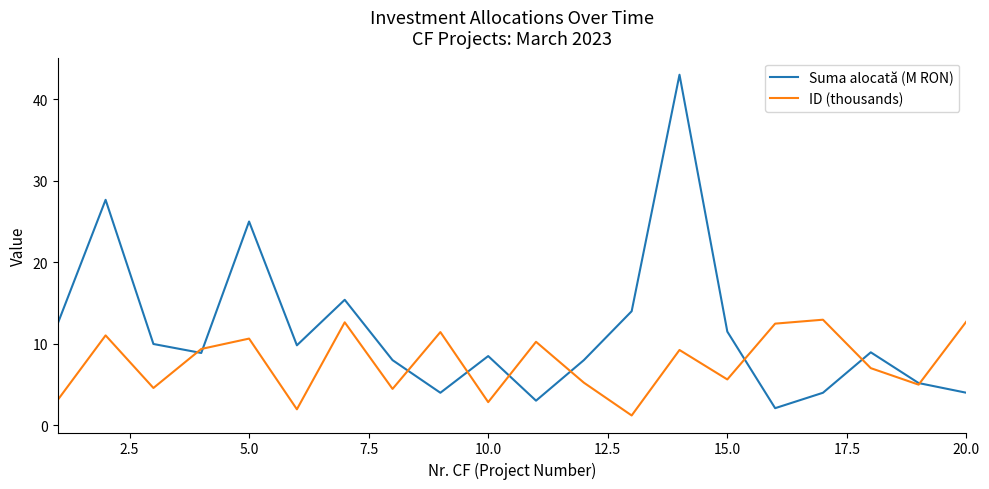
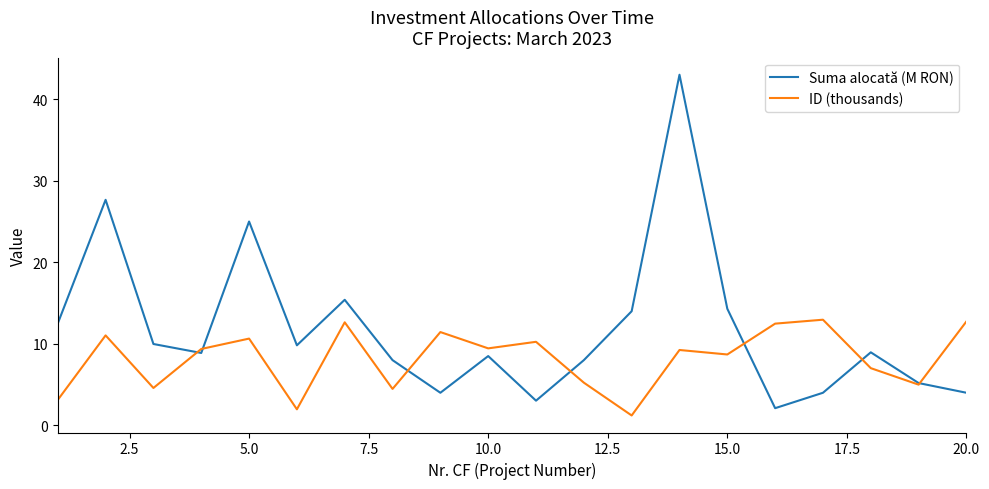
  {
    "Suma alocată (M RON)": {
      "5.0": 25,
      "10.0": 9,
-     "15.0": 12,
+     "15.0": 14,
      "20.0": 4
    },
    "ID (thousands)": {
      "5.0": 11,
-     "10.0": 3,
-     "15.0": 6,
+     "10.0": 9,
+     "15.0": 9,
      "20.0": 13
    }
  }
